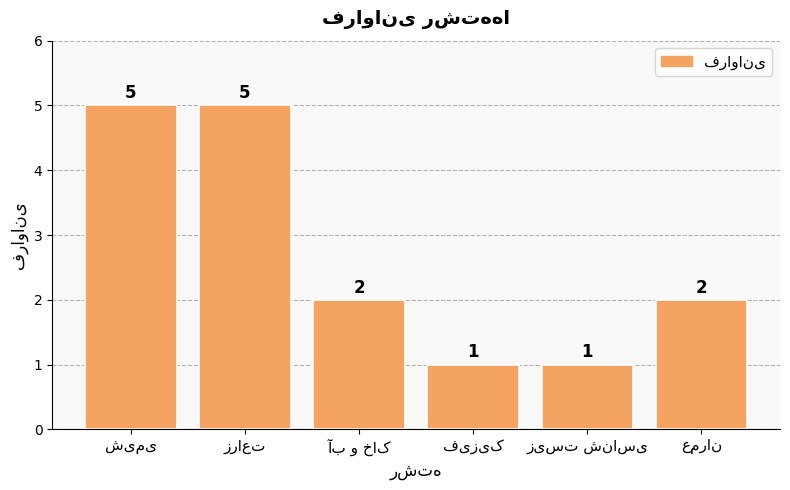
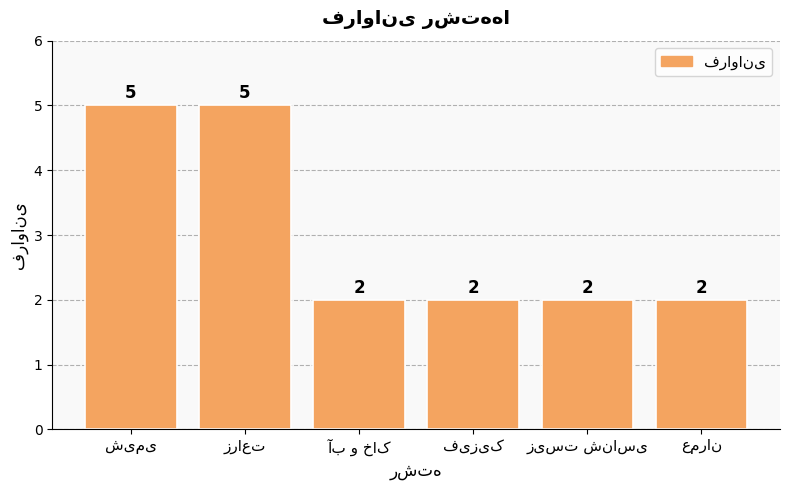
  {
    "شیمی": 5,
    "زراعت": 5,
    "آب و خاک": 2,
-   "فیزیک": 1,
-   "زیست شناسی": 1,
+   "فیزیک": 2,
+   "زیست شناسی": 2,
    "عمران": 2
  }
